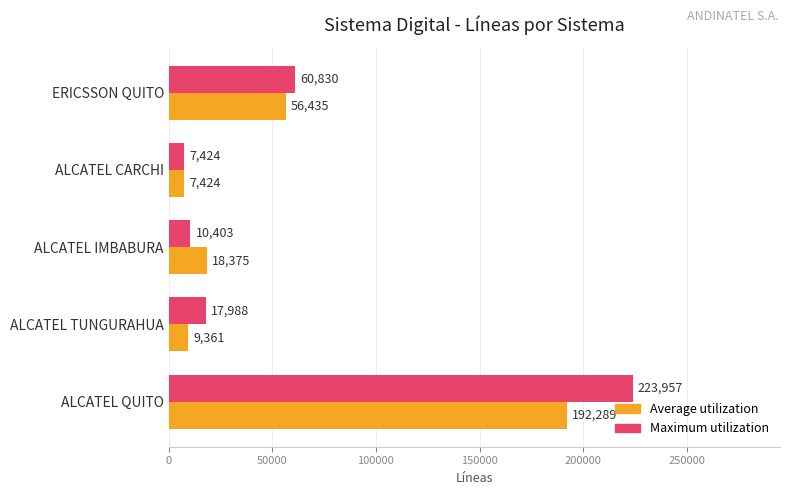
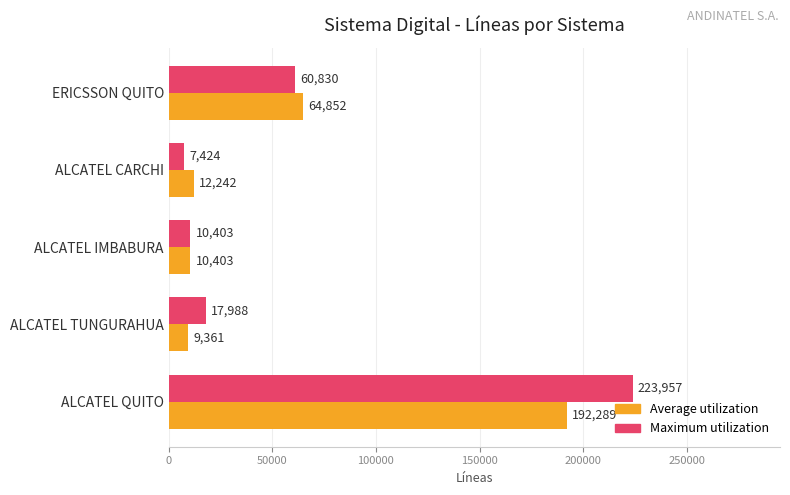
  {
    "Average utilization": {
-     "ERICSSON QUITO": "56,435",
-     "ALCATEL CARCHI": "7,424",
-     "ALCATEL IMBABURA": "18,375",
+     "ERICSSON QUITO": "64,852",
+     "ALCATEL CARCHI": "12,242",
+     "ALCATEL IMBABURA": "10,403",
      "ALCATEL TUNGURAHUA": "9,361",
      "ALCATEL QUITO": "192,289"
    },
    "Maximum utilization": {
      "ERICSSON QUITO": "60,830",
      "ALCATEL CARCHI": "7,424",
      "ALCATEL IMBABURA": "10,403",
      "ALCATEL TUNGURAHUA": "17,988",
      "ALCATEL QUITO": "223,957"
    }
  }
